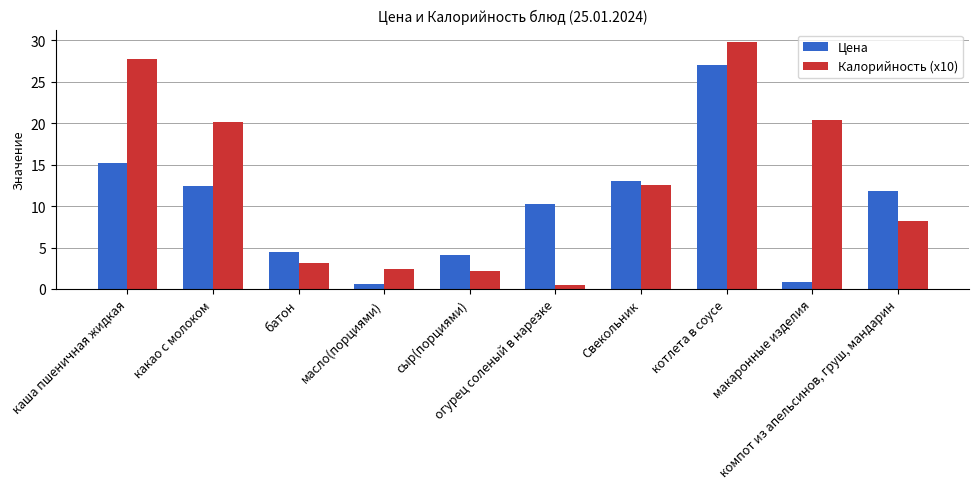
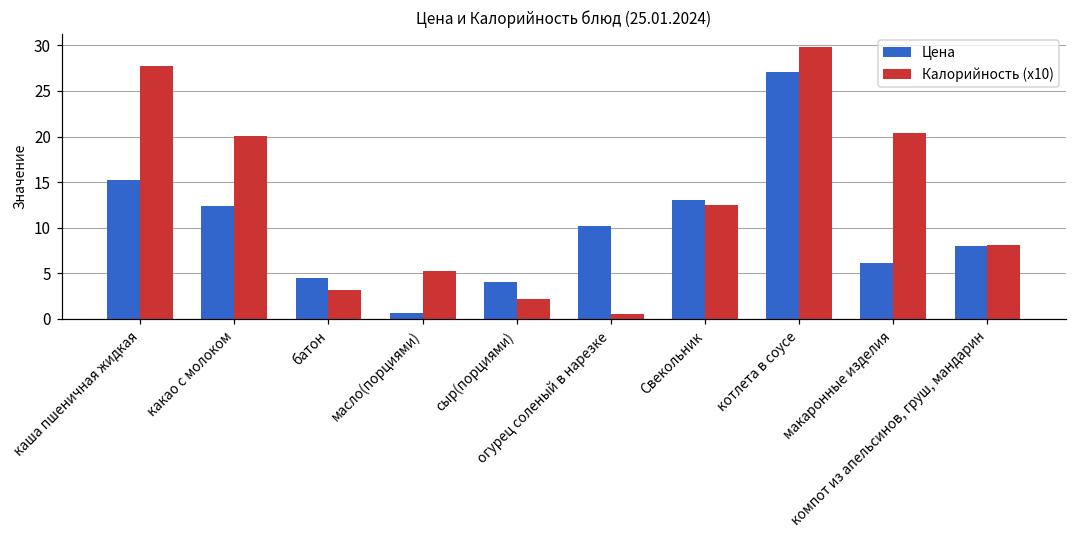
  {
    "Цена": {
      "каша пшеничная жидкая": 15,
      "какао с молоком": 12,
      "батон": 5,
      "масло(порциями)": 1,
      "сыр(порциями)": 4,
      "огурец соленый в нарезке": 10,
      "Свекольник": 13,
      "котлета в соусе": 27,
-     "макаронные изделия": 1,
-     "компот из апельсинов, груш, мандарин": 12
+     "макаронные изделия": 6,
+     "компот из апельсинов, груш, мандарин": 8
    },
    "Калорийность (x10)": {
      "каша пшеничная жидкая": 28,
      "какао с молоком": 20,
      "батон": 3,
-     "масло(порциями)": 2,
+     "масло(порциями)": 5,
      "сыр(порциями)": 2,
      "огурец соленый в нарезке": 1,
      "Свекольник": 12,
      "котлета в соусе": 30,
      "макаронные изделия": 20,
      "компот из апельсинов, груш, мандарин": 8
    }
  }
